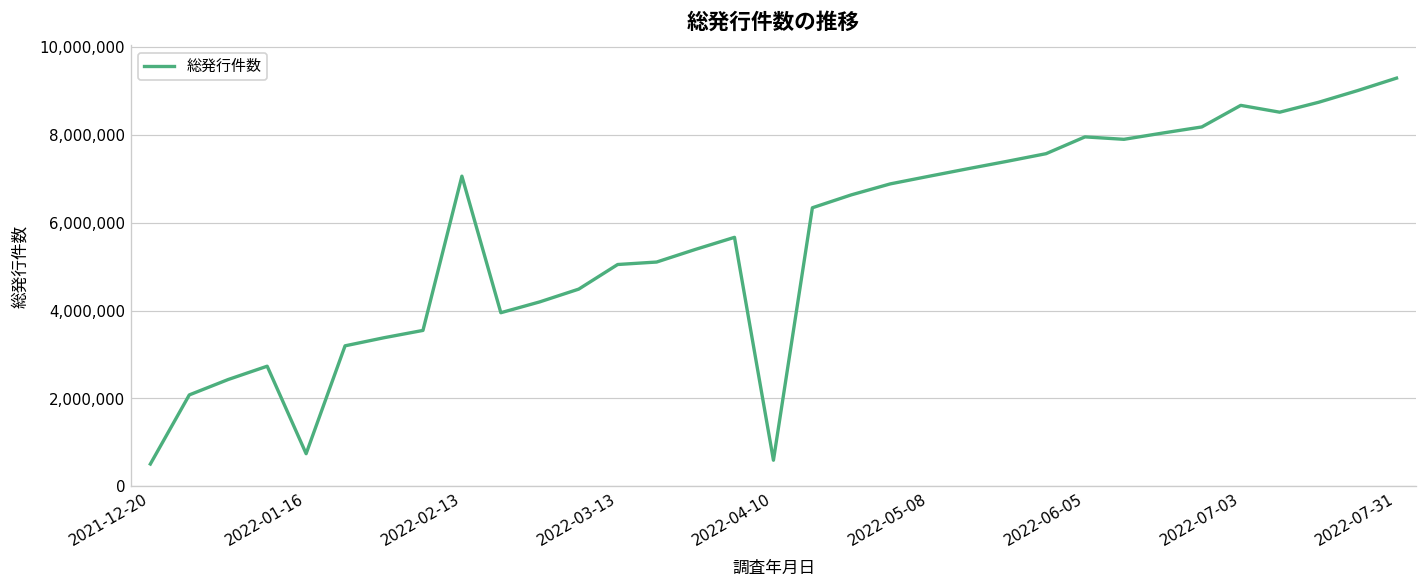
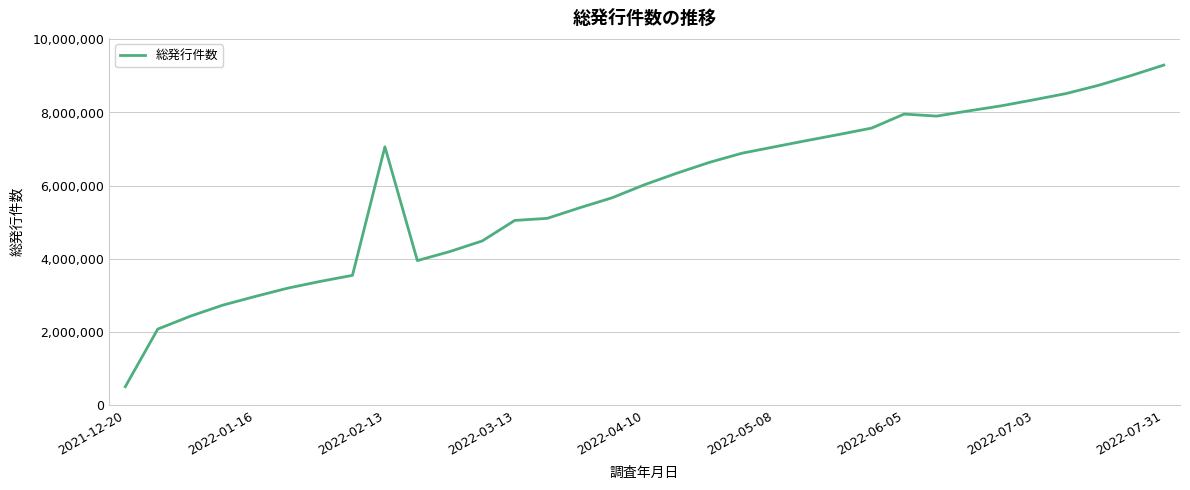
  {
    "2021-12-20": "500,000",
-   "2022-01-16": "700,000",
+   "2022-01-16": "3,000,000",
    "2022-02-13": "7,100,000",
    "2022-03-13": "5,000,000",
-   "2022-04-10": "600,000",
+   "2022-04-10": "6,000,000",
    "2022-05-08": "7,100,000",
    "2022-06-05": "8,000,000",
-   "2022-07-03": "8,700,000",
+   "2022-07-03": "8,300,000",
    "2022-07-31": "9,300,000"
  }
